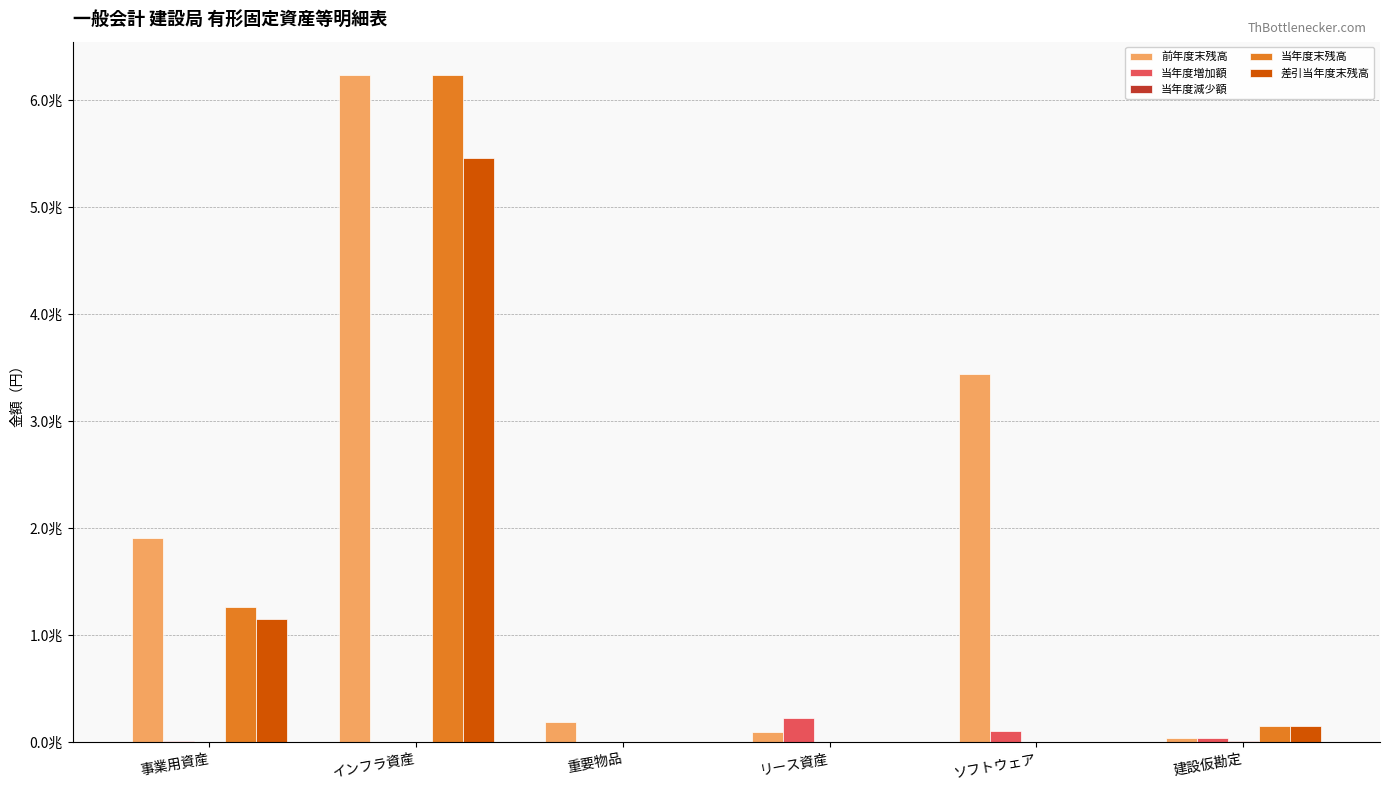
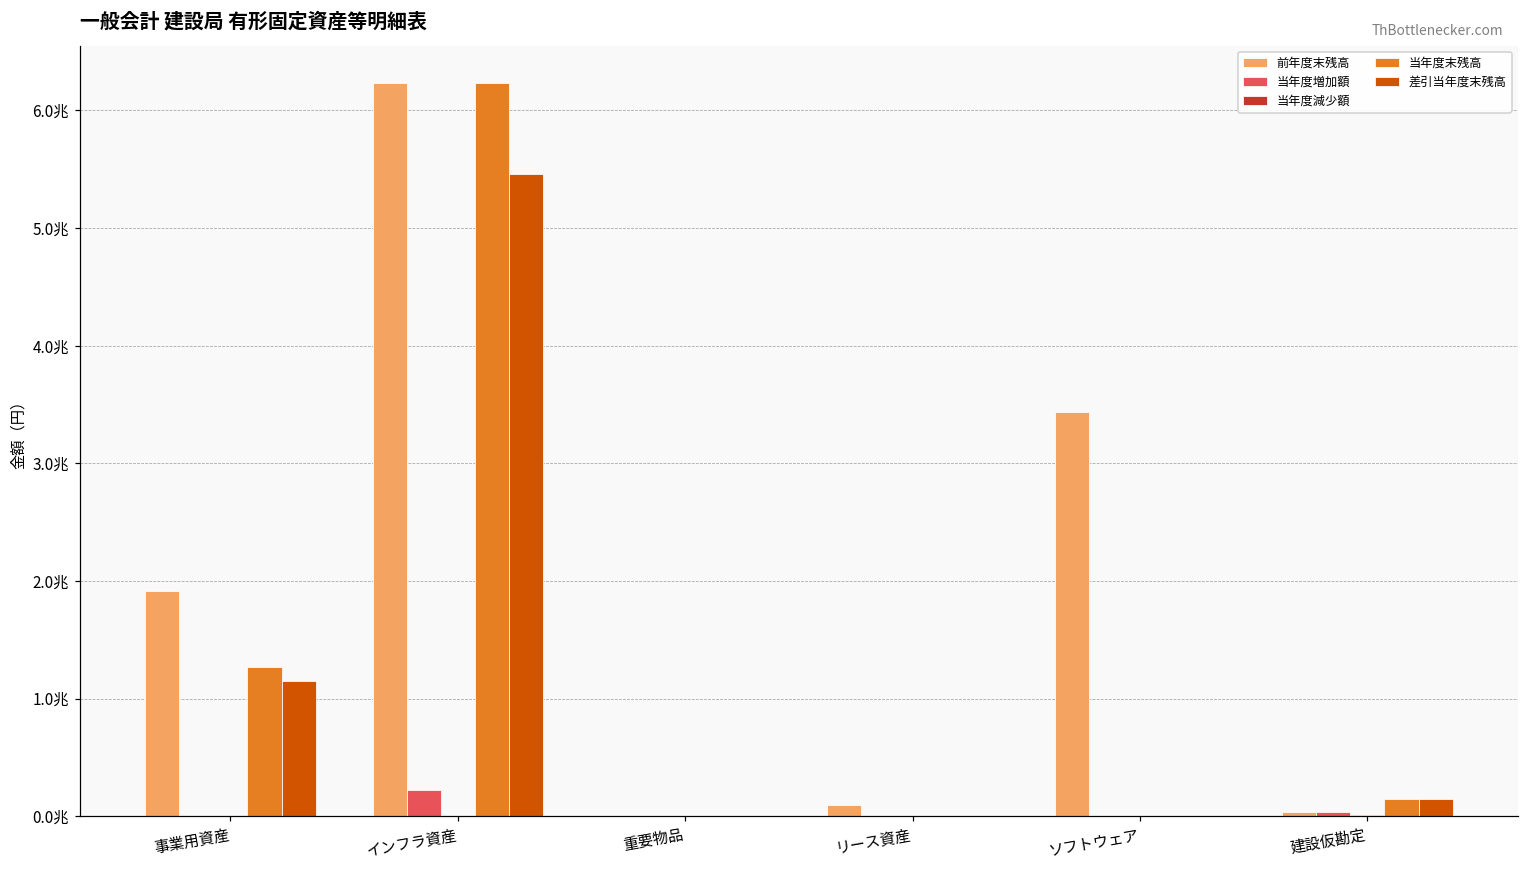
  {
    "前年度末残高": {
      "事業用資産": "1.91兆",
      "インフラ資産": "6.24兆",
-     "重要物品": "0.19兆",
+     "重要物品": "0.00兆",
      "リース資産": "0.10兆",
      "ソフトウェア": "3.44兆",
      "建設仮勘定": "0.04兆"
    },
    "当年度増加額": {
-     "インフラ資産": "0.00兆",
-     "リース資産": "0.22兆",
-     "ソフトウェア": "0.10兆",
+     "インフラ資産": "0.22兆",
+     "リース資産": "0.00兆",
+     "ソフトウェア": "0.00兆",
      "建設仮勘定": "0.04兆"
    }
  }
